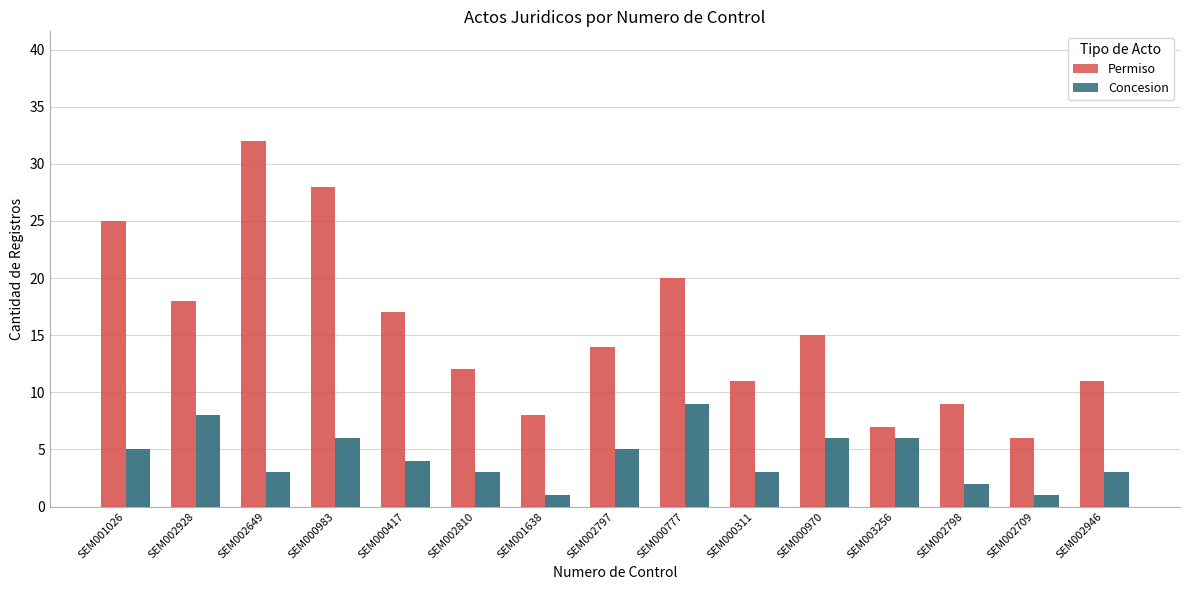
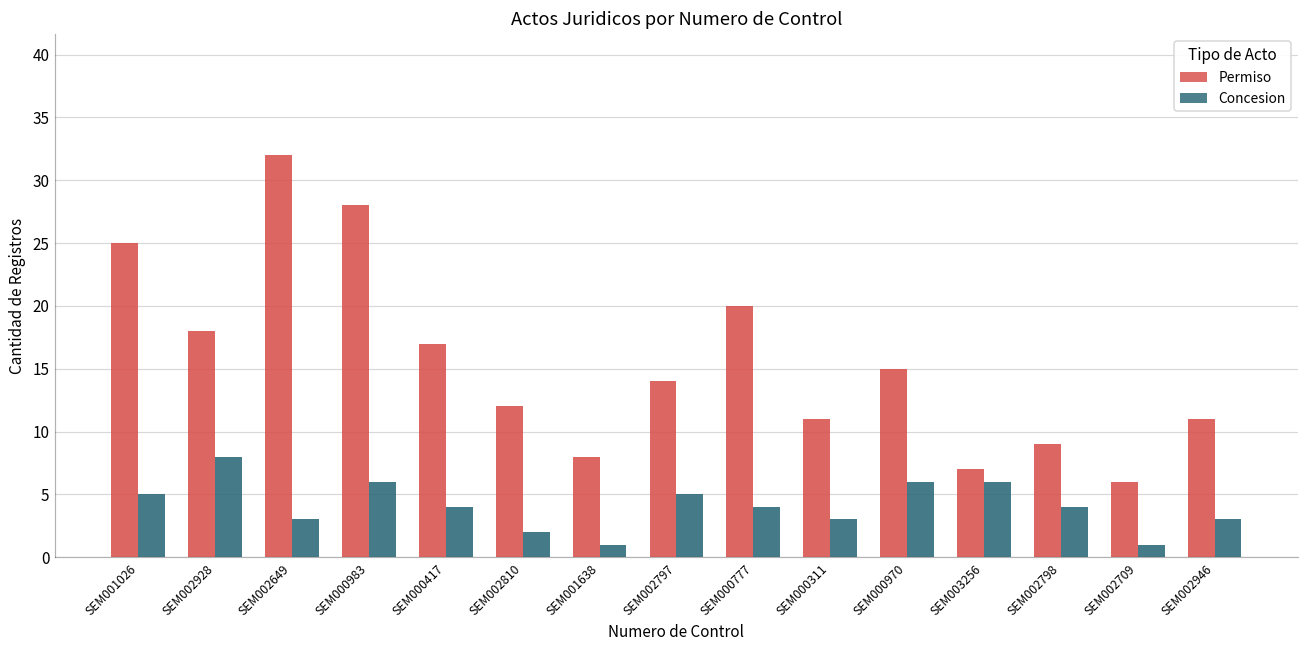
  {
    "Permiso": {
      "SEM001026": 25,
      "SEM002928": 18,
      "SEM002649": 32,
      "SEM000983": 28,
      "SEM000417": 17,
      "SEM002810": 12,
      "SEM001638": 8,
      "SEM002797": 14,
      "SEM000777": 20,
      "SEM000311": 11,
      "SEM000970": 15,
      "SEM003256": 7,
      "SEM002798": 9,
      "SEM002709": 6,
      "SEM002946": 11
    },
    "Concesion": {
      "SEM001026": 5,
      "SEM002928": 8,
      "SEM002649": 3,
      "SEM000983": 6,
      "SEM000417": 4,
-     "SEM002810": 3,
+     "SEM002810": 2,
      "SEM001638": 1,
      "SEM002797": 5,
-     "SEM000777": 9,
+     "SEM000777": 4,
      "SEM000311": 3,
      "SEM000970": 6,
      "SEM003256": 6,
-     "SEM002798": 2,
+     "SEM002798": 4,
      "SEM002709": 1,
      "SEM002946": 3
    }
  }
